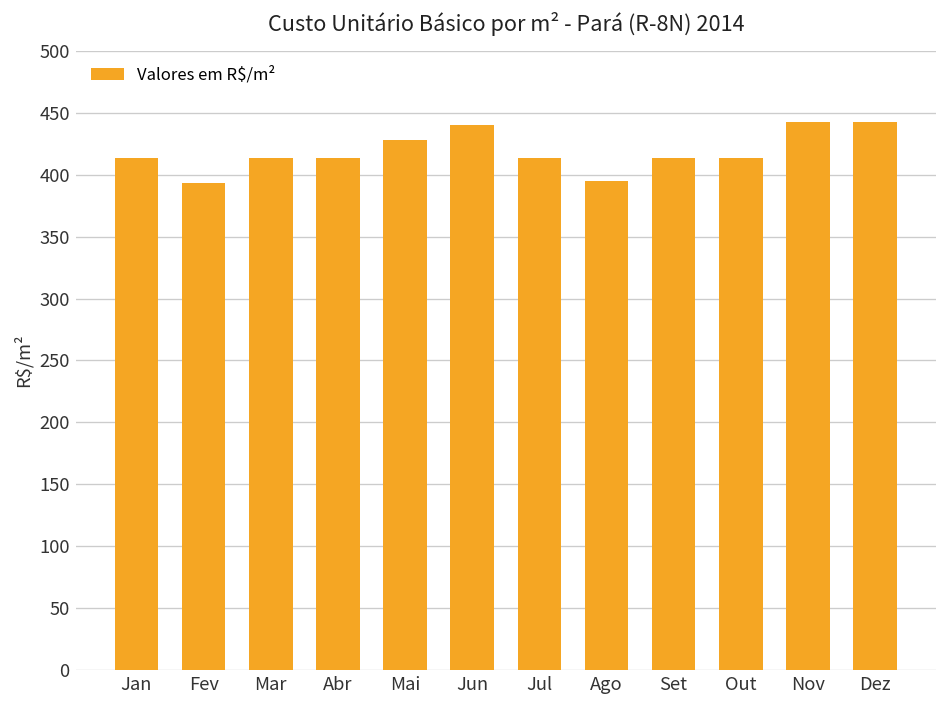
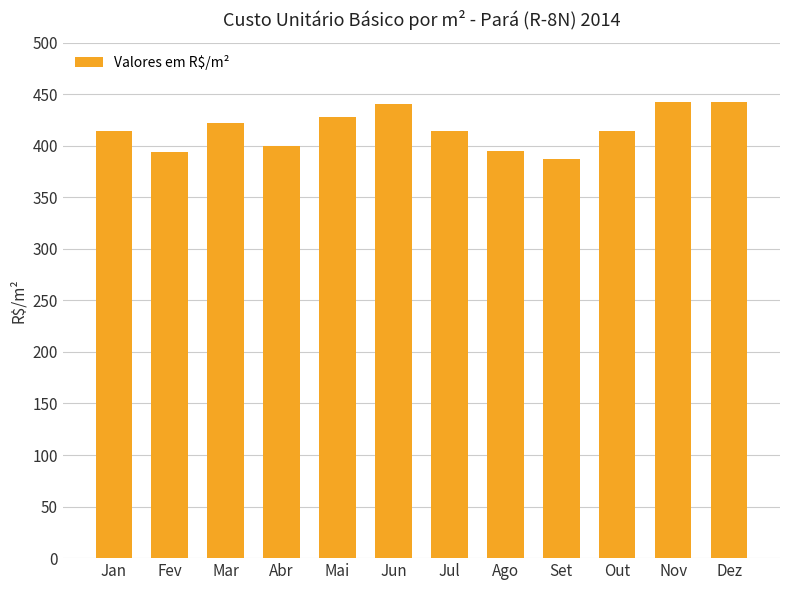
  {
    "Jan": 414,
    "Fev": 394,
-   "Mar": 414,
-   "Abr": 414,
+   "Mar": 422,
+   "Abr": 400,
    "Mai": 428,
    "Jun": 440,
    "Jul": 414,
    "Ago": 395,
-   "Set": 414,
+   "Set": 387,
    "Out": 414,
    "Nov": 443,
    "Dez": 443
  }
